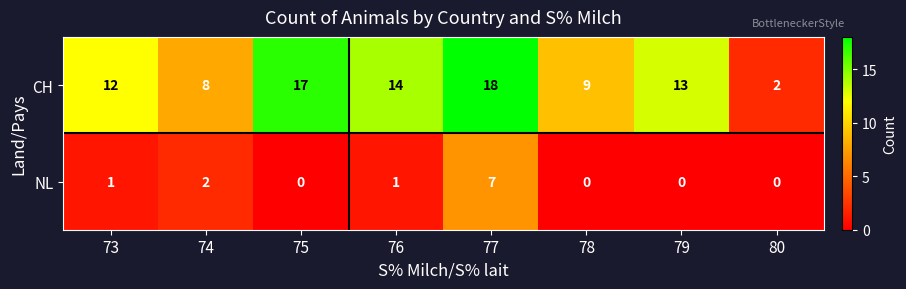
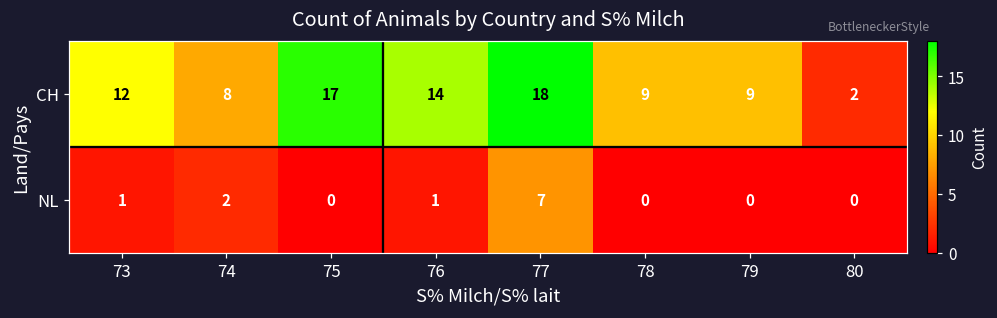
  {
    "CH": {
      "73": 12,
      "74": 8,
      "75": 17,
      "76": 14,
      "77": 18,
      "78": 9,
-     "79": 13,
+     "79": 9,
      "80": 2
    },
    "NL": {
      "73": 1,
      "74": 2,
      "75": 0,
      "76": 1,
      "77": 7,
      "78": 0,
      "79": 0,
      "80": 0
    }
  }
